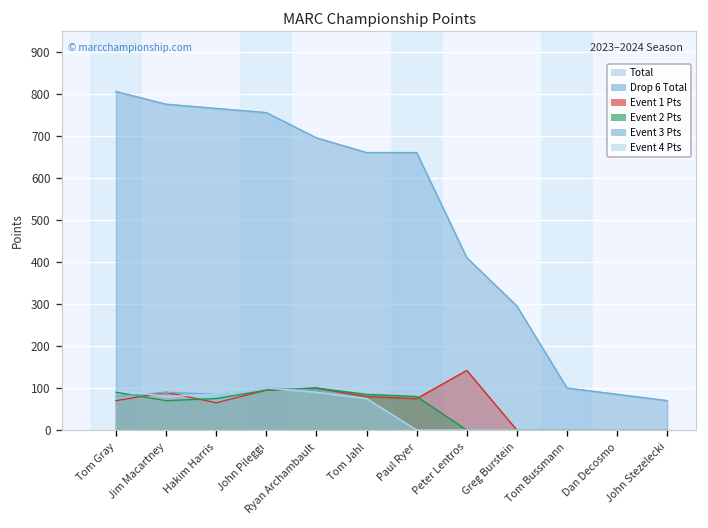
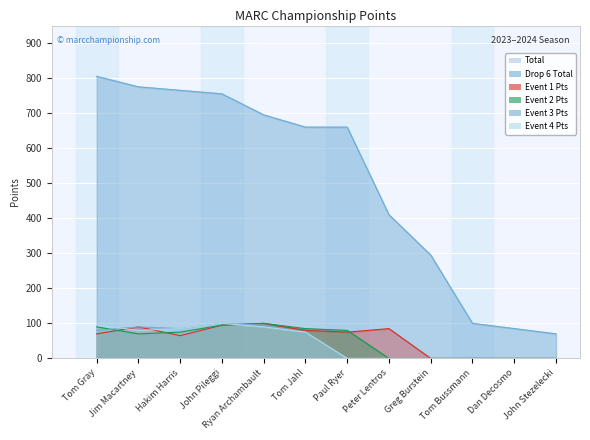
  {
    "Event 1 Pts": {
      "Tom Gray": 70,
      "Hakim Harris": 70,
-     "Peter Lentros": 140
+     "Peter Lentros": 90
    },
    "Event 2 Pts": {
      "Jim Macartney": 70,
      "Hakim Harris": 80
    }
  }
